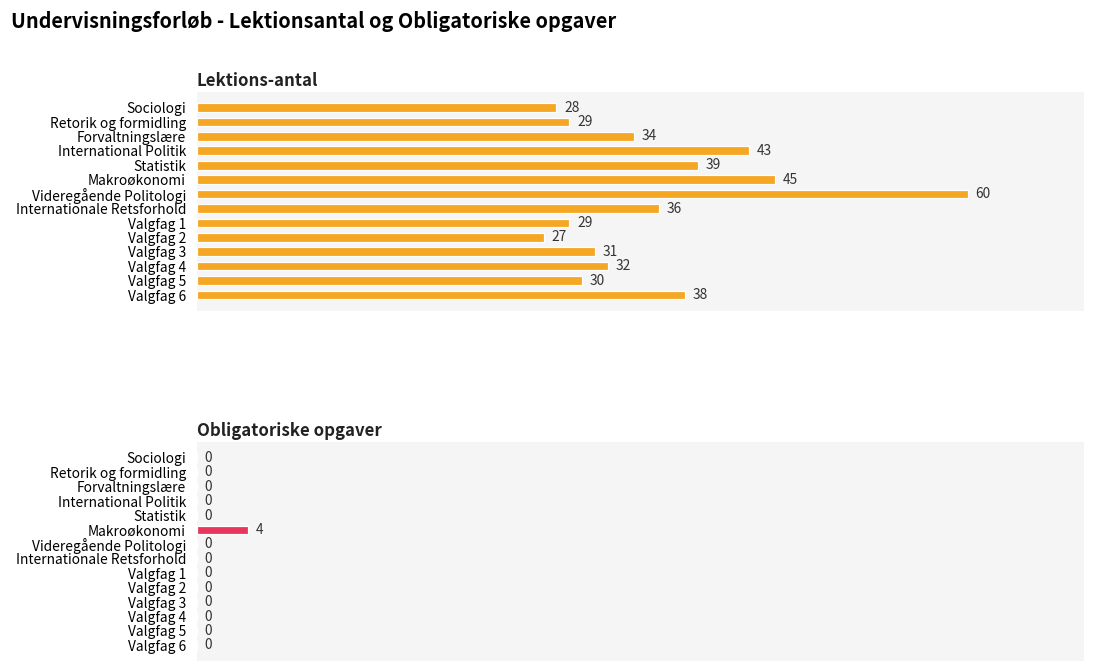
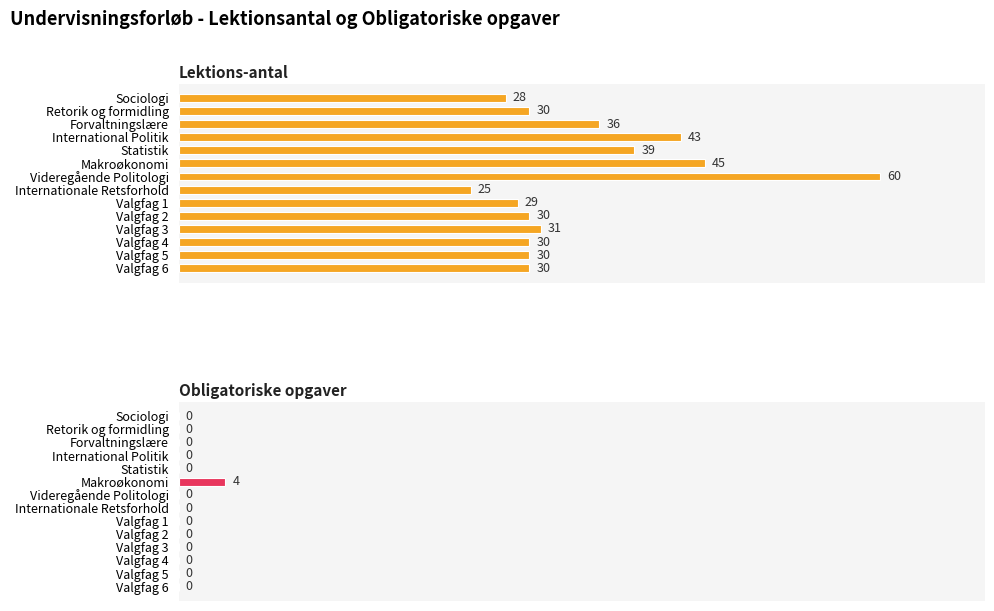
  {
    "Lektions-antal": {
      "Sociologi": 28,
-     "Retorik og formidling": 29,
-     "Forvaltningslære": 34,
+     "Retorik og formidling": 30,
+     "Forvaltningslære": 36,
      "International Politik": 43,
      "Statistik": 39,
      "Makroøkonomi": 45,
      "Videregående Politologi": 60,
-     "Internationale Retsforhold": 36,
+     "Internationale Retsforhold": 25,
      "Valgfag 1": 29,
-     "Valgfag 2": 27,
+     "Valgfag 2": 30,
      "Valgfag 3": 31,
-     "Valgfag 4": 32,
+     "Valgfag 4": 30,
      "Valgfag 5": 30,
-     "Valgfag 6": 38
+     "Valgfag 6": 30
    },
    "Obligatoriske opgaver": {
      "Sociologi": 0,
      "Retorik og formidling": 0,
      "Forvaltningslære": 0,
      "International Politik": 0,
      "Statistik": 0,
      "Makroøkonomi": 4,
      "Videregående Politologi": 0,
      "Internationale Retsforhold": 0,
      "Valgfag 1": 0,
      "Valgfag 2": 0,
      "Valgfag 3": 0,
      "Valgfag 4": 0,
      "Valgfag 5": 0,
      "Valgfag 6": 0
    }
  }
